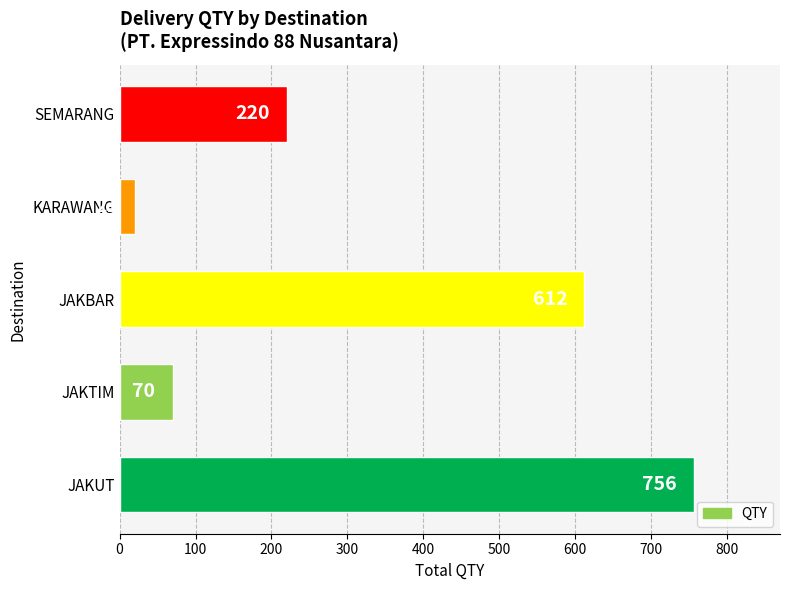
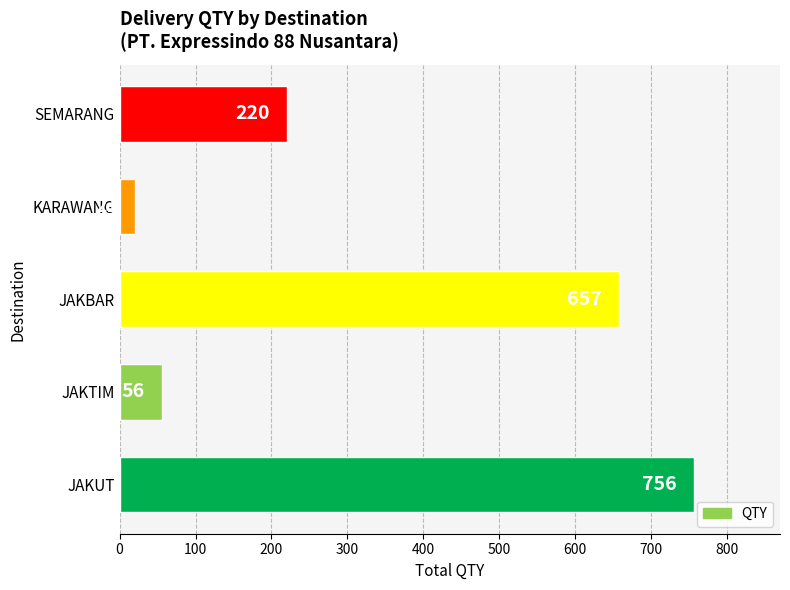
  {
    "SEMARANG": 220,
-   "JAKBAR": 612,
-   "JAKTIM": 70,
+   "JAKBAR": 657,
+   "JAKTIM": 56,
    "JAKUT": 756
  }
